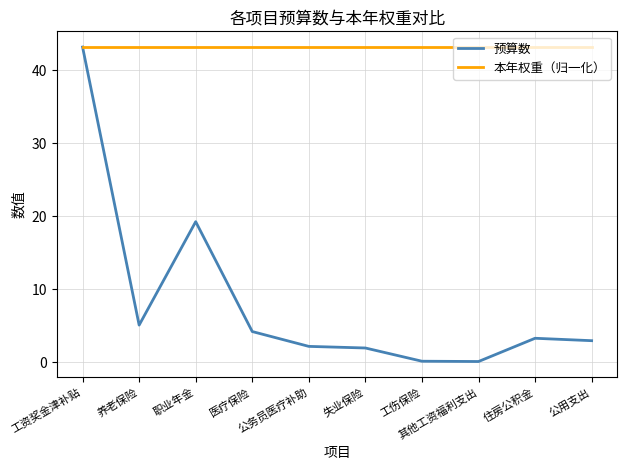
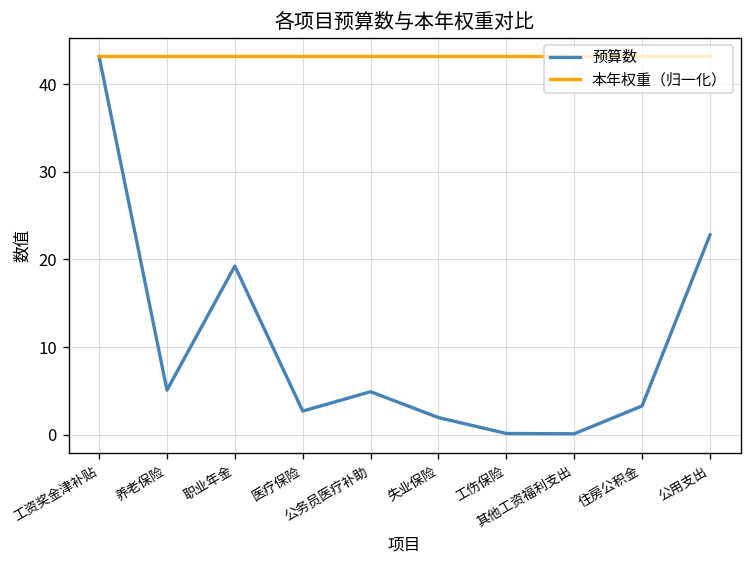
  {
    "预算数": {
      "养老保险": 5,
      "职业年金": 19,
-     "医疗保险": 4,
-     "公务员医疗补助": 2,
+     "医疗保险": 3,
+     "公务员医疗补助": 5,
      "失业保险": 2,
      "工伤保险": 0,
      "其他工资福利支出": 0,
      "住房公积金": 3,
-     "公用支出": 3
+     "公用支出": 23
    },
    "本年权重（归一化）": {
      "养老保险": 43,
      "职业年金": 43,
      "医疗保险": 43,
      "公务员医疗补助": 43,
      "失业保险": 43,
      "工伤保险": 43
    }
  }
